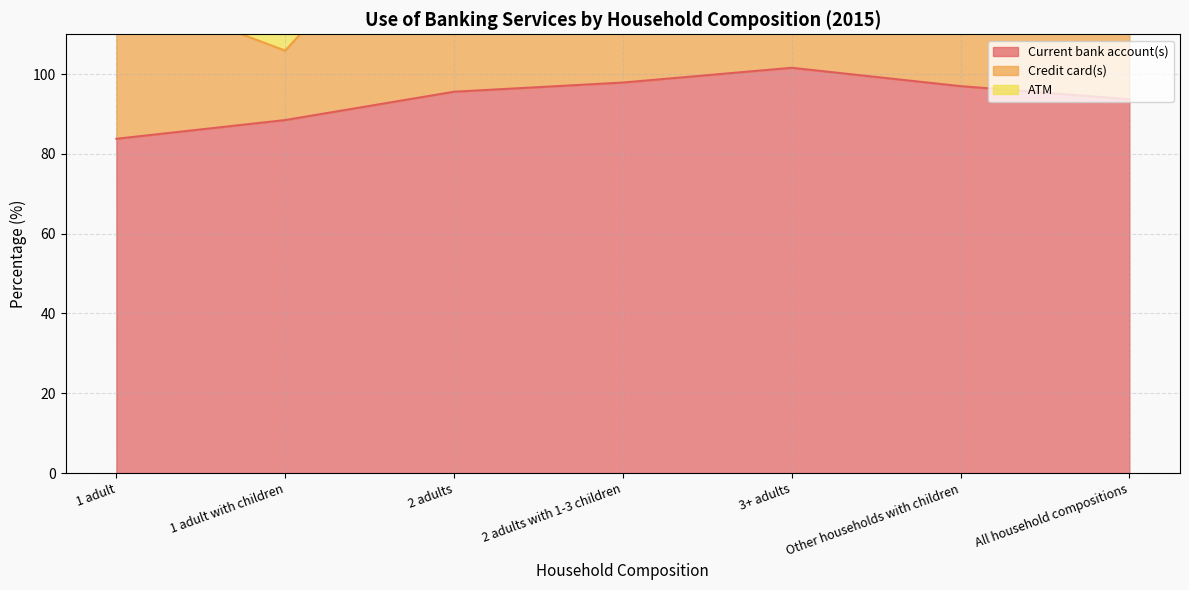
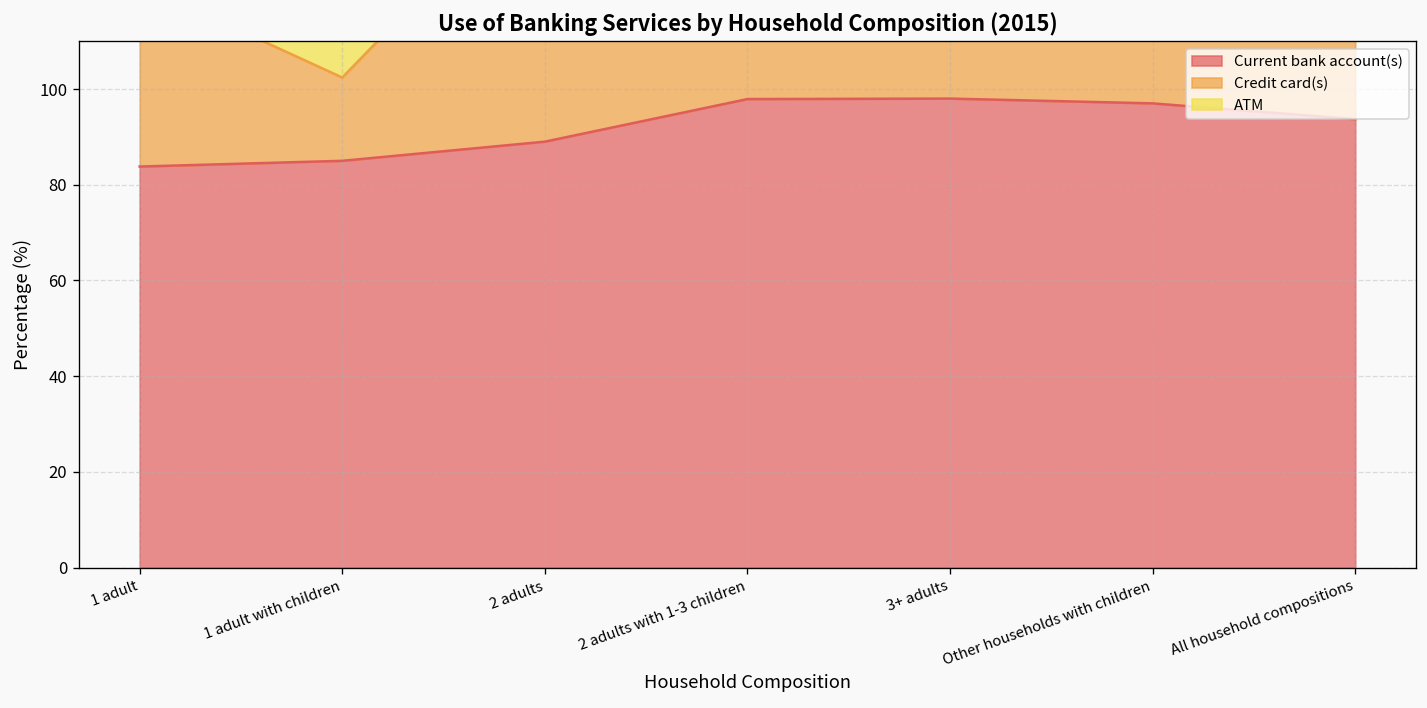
  {
    "Current bank account(s)": {
      "1 adult": 84,
-     "1 adult with children": 89,
-     "2 adults": 96,
+     "1 adult with children": 85,
+     "2 adults": 89,
      "2 adults with 1-3 children": 98,
-     "3+ adults": 102,
+     "3+ adults": 98,
      "Other households with children": 97
    },
    "Credit card(s)": {
      "1 adult with children": 17
    }
  }
